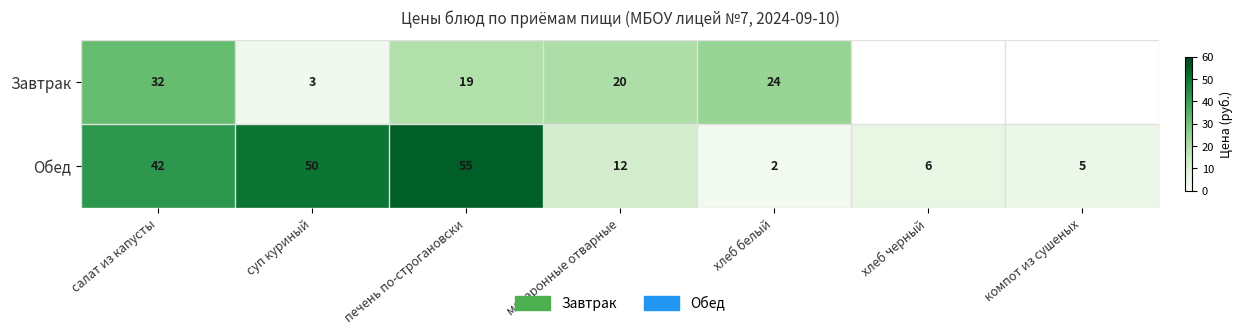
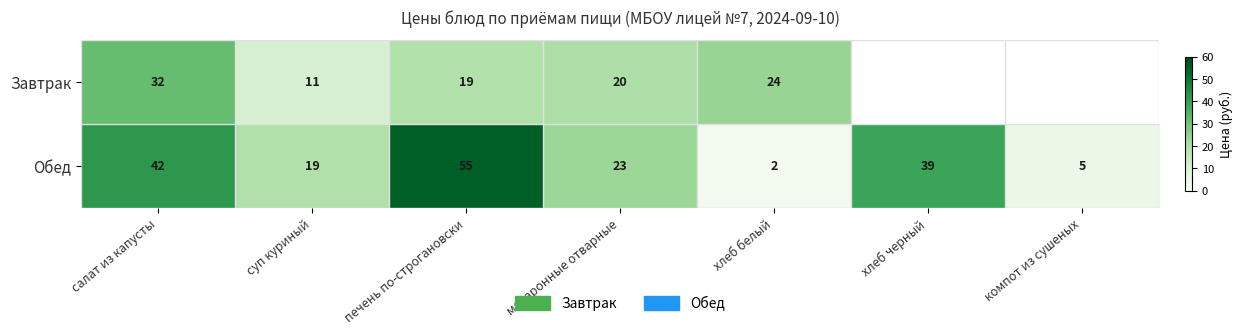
  {
    "Завтрак": {
      "салат из капусты": 32,
-     "суп куриный": 3,
+     "суп куриный": 11,
      "печень по-строгановски": 19,
      "макаронные отварные": 20,
      "хлеб белый": 24
    },
    "Обед": {
      "салат из капусты": 42,
-     "суп куриный": 50,
+     "суп куриный": 19,
      "печень по-строгановски": 55,
-     "макаронные отварные": 12,
+     "макаронные отварные": 23,
      "хлеб белый": 2,
-     "хлеб черный": 6,
+     "хлеб черный": 39,
      "компот из сушеных": 5
    }
  }
